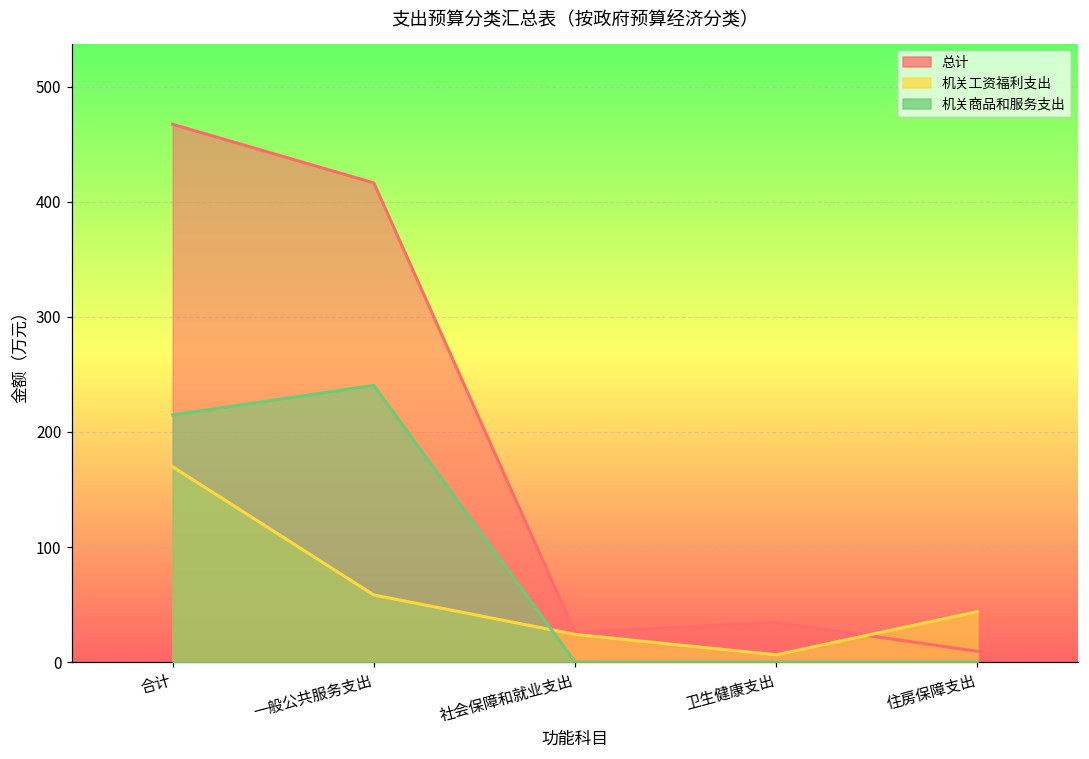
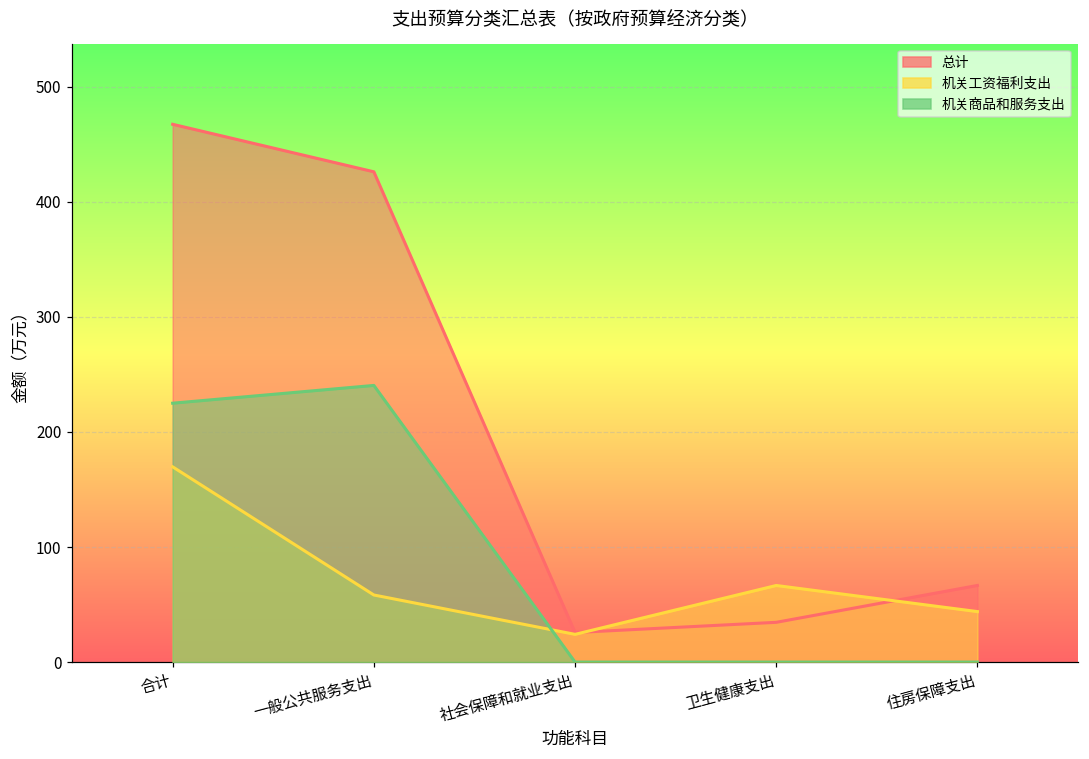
  {
    "总计": {
      "合计": 467,
-     "一般公共服务支出": 417,
+     "一般公共服务支出": 426,
      "卫生健康支出": 35,
-     "住房保障支出": 9
+     "住房保障支出": 67
    },
    "机关工资福利支出": {
      "合计": 170,
      "一般公共服务支出": 58,
-     "卫生健康支出": 6,
+     "卫生健康支出": 67,
      "住房保障支出": 44
    },
    "机关商品和服务支出": {
-     "合计": 215,
+     "合计": 225,
      "一般公共服务支出": 240,
      "社会保障和就业支出": 0,
      "卫生健康支出": 0,
      "住房保障支出": 0
    }
  }
